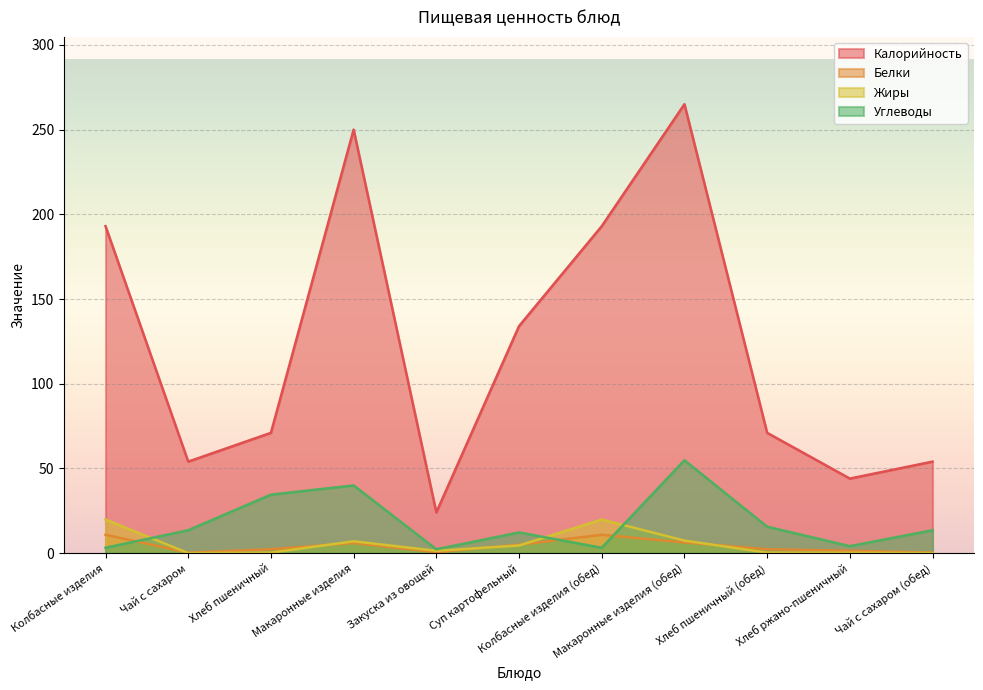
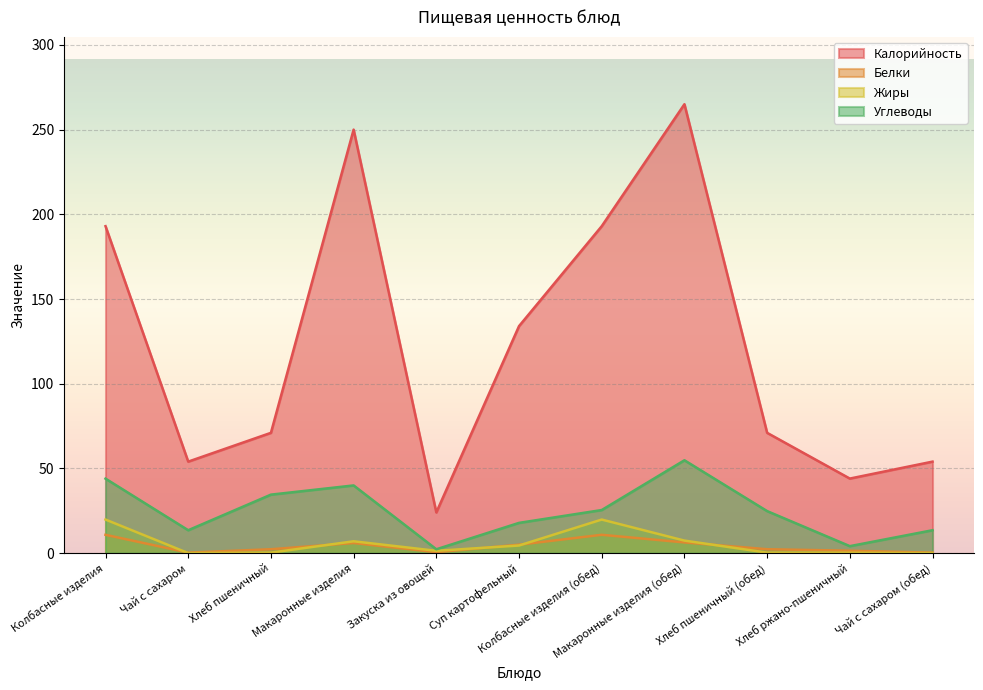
  {
    "Углеводы": {
-     "Колбасные изделия": 3,
+     "Колбасные изделия": 44,
      "Чай с сахаром": 14,
      "Хлеб пшеничный": 35,
      "Макаронные изделия": 40,
-     "Суп картофельный": 12,
-     "Колбасные изделия (обед)": 3,
+     "Суп картофельный": 18,
+     "Колбасные изделия (обед)": 25,
      "Макаронные изделия (обед)": 55,
-     "Хлеб пшеничный (обед)": 16,
+     "Хлеб пшеничный (обед)": 25,
      "Хлеб ржано-пшеничный": 4,
      "Чай с сахаром (обед)": 14
    }
  }
